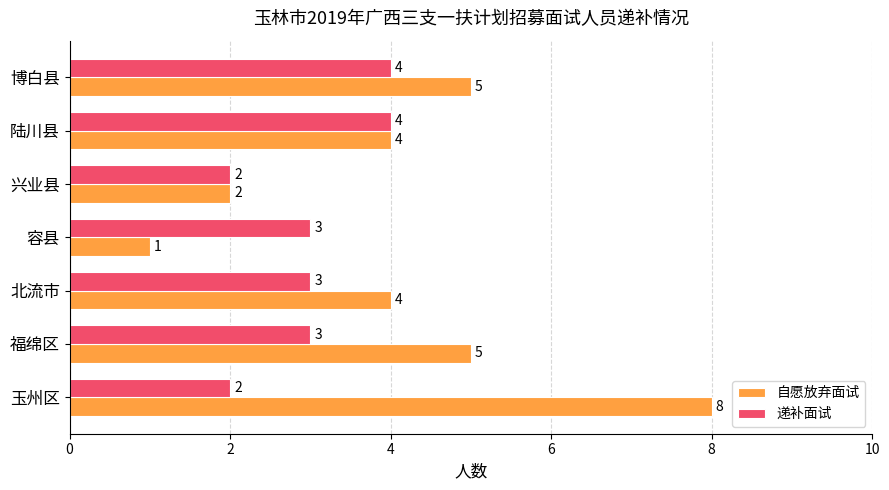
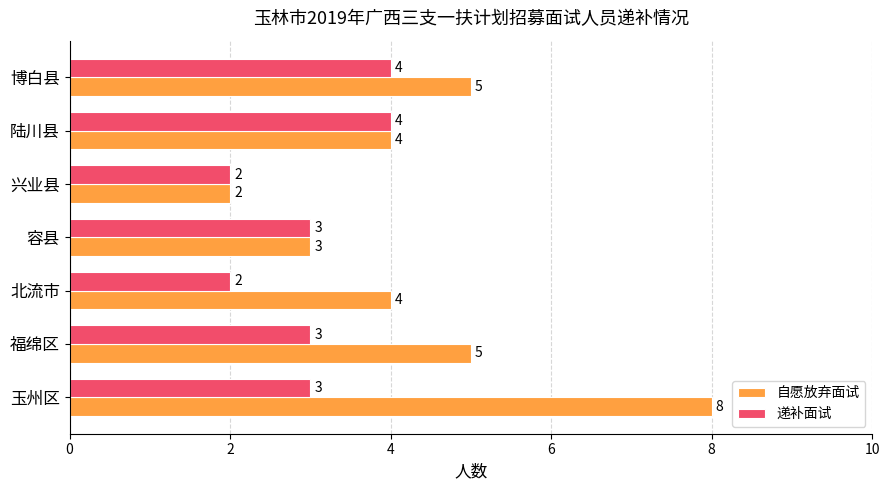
  {
    "自愿放弃面试": {
      "博白县": 5,
      "陆川县": 4,
      "兴业县": 2,
-     "容县": 1,
+     "容县": 3,
      "北流市": 4,
      "福绵区": 5,
      "玉州区": 8
    },
    "递补面试": {
      "博白县": 4,
      "陆川县": 4,
      "兴业县": 2,
      "容县": 3,
-     "北流市": 3,
+     "北流市": 2,
      "福绵区": 3,
-     "玉州区": 2
+     "玉州区": 3
    }
  }
